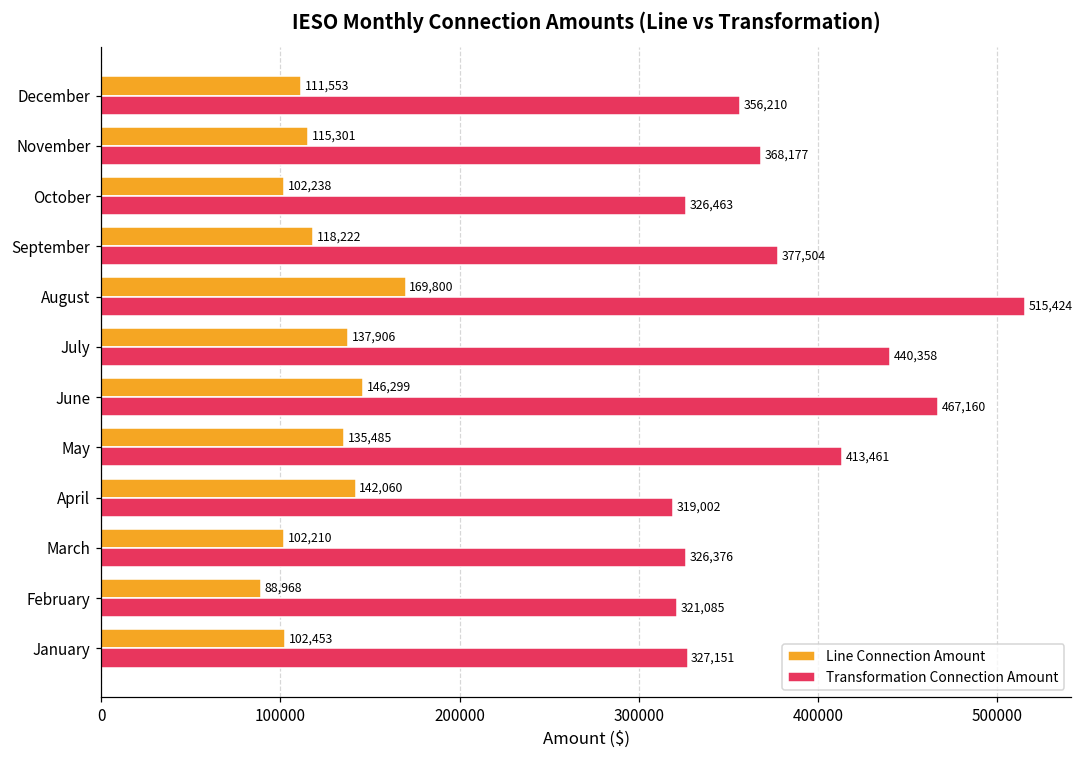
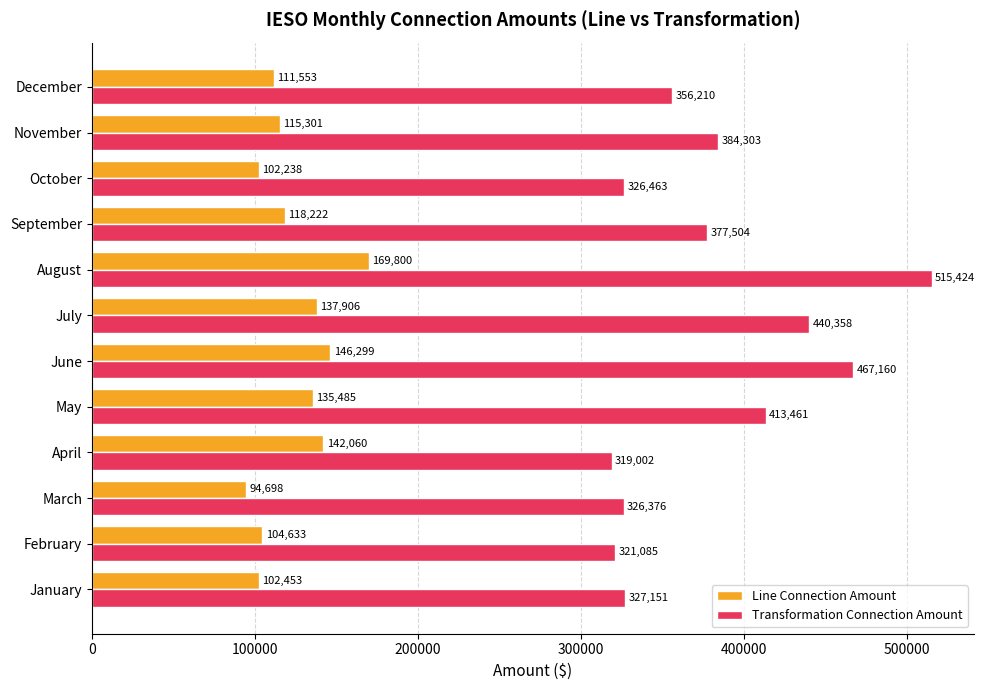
  {
    "Line Connection Amount": {
      "December": "111,553",
      "November": "115,301",
      "October": "102,238",
      "September": "118,222",
      "August": "169,800",
      "July": "137,906",
      "June": "146,299",
      "May": "135,485",
      "April": "142,060",
-     "March": "102,210",
-     "February": "88,968",
+     "March": "94,698",
+     "February": "104,633",
      "January": "102,453"
    },
    "Transformation Connection Amount": {
      "December": "356,210",
-     "November": "368,177",
+     "November": "384,303",
      "October": "326,463",
      "September": "377,504",
      "August": "515,424",
      "July": "440,358",
      "June": "467,160",
      "May": "413,461",
      "April": "319,002",
      "March": "326,376",
      "February": "321,085",
      "January": "327,151"
    }
  }
